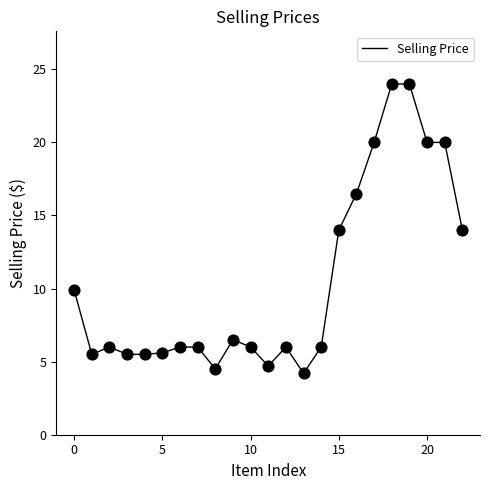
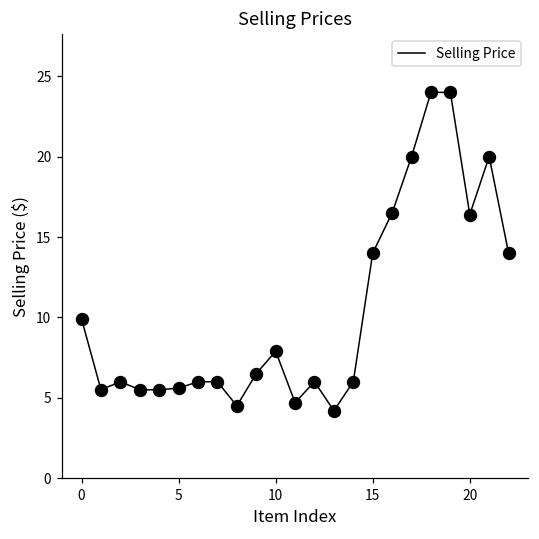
  {
    "0": 9.9,
    "5": 5.6,
-   "10": 6.0,
+   "10": 7.9,
    "15": 14.0,
-   "20": 20.0
+   "20": 16.4
  }
